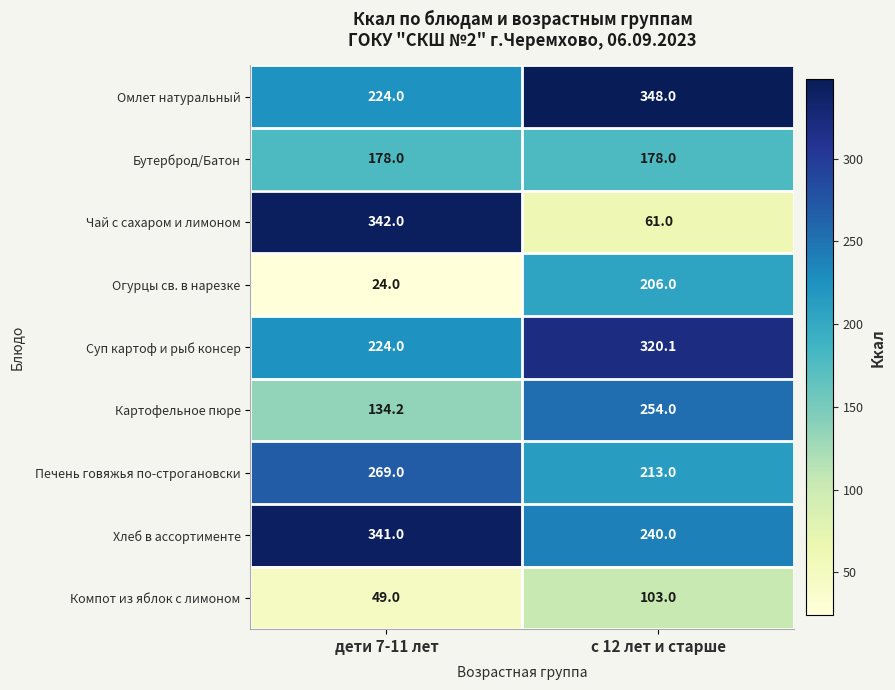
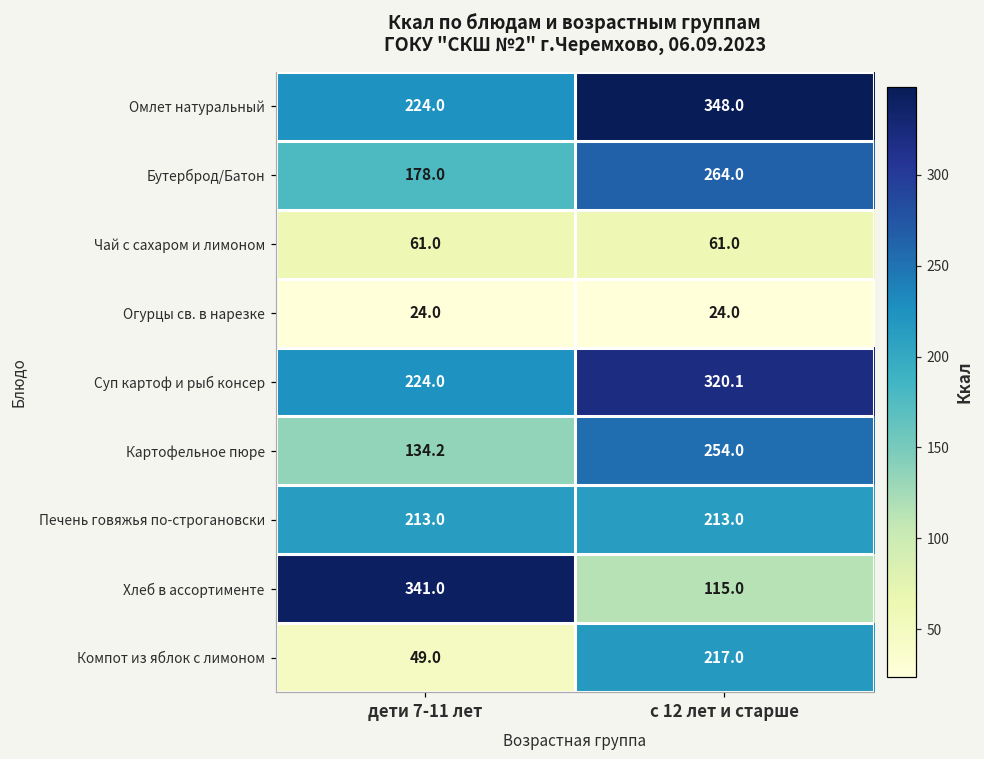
  {
    "Омлет натуральный": {
      "дети 7-11 лет": 224.0,
      "с 12 лет и старше": 348.0
    },
    "Бутерброд/Батон": {
      "дети 7-11 лет": 178.0,
-     "с 12 лет и старше": 178.0
+     "с 12 лет и старше": 264.0
    },
    "Чай с сахаром и лимоном": {
-     "дети 7-11 лет": 342.0,
+     "дети 7-11 лет": 61.0,
      "с 12 лет и старше": 61.0
    },
    "Огурцы св. в нарезке": {
      "дети 7-11 лет": 24.0,
-     "с 12 лет и старше": 206.0
+     "с 12 лет и старше": 24.0
    },
    "Суп картоф и рыб консер": {
      "дети 7-11 лет": 224.0,
      "с 12 лет и старше": 320.1
    },
    "Картофельное пюре": {
      "дети 7-11 лет": 134.2,
      "с 12 лет и старше": 254.0
    },
    "Печень говяжья по-строгановски": {
-     "дети 7-11 лет": 269.0,
+     "дети 7-11 лет": 213.0,
      "с 12 лет и старше": 213.0
    },
    "Хлеб в ассортименте": {
      "дети 7-11 лет": 341.0,
-     "с 12 лет и старше": 240.0
+     "с 12 лет и старше": 115.0
    },
    "Компот из яблок с лимоном": {
      "дети 7-11 лет": 49.0,
-     "с 12 лет и старше": 103.0
+     "с 12 лет и старше": 217.0
    }
  }
